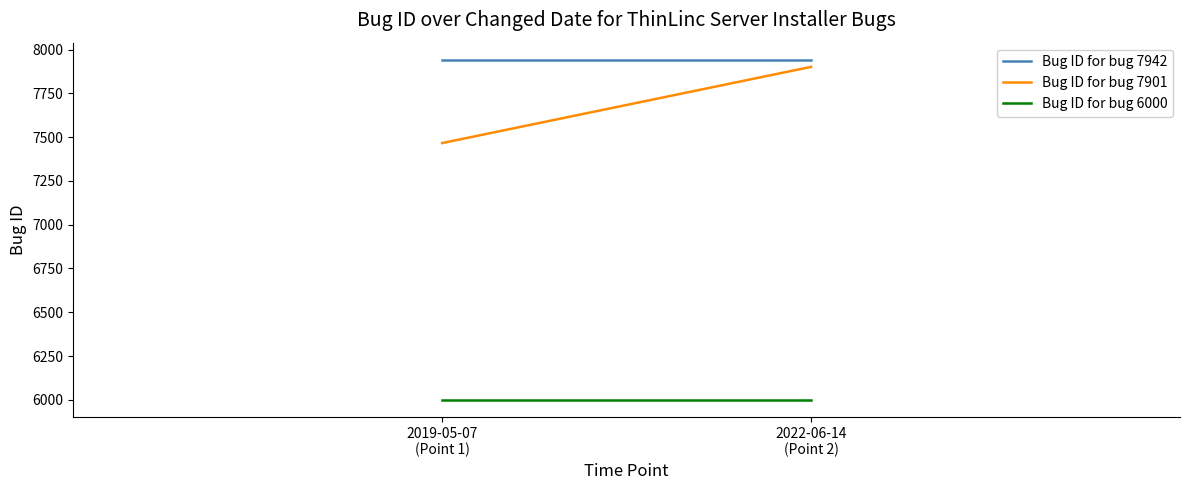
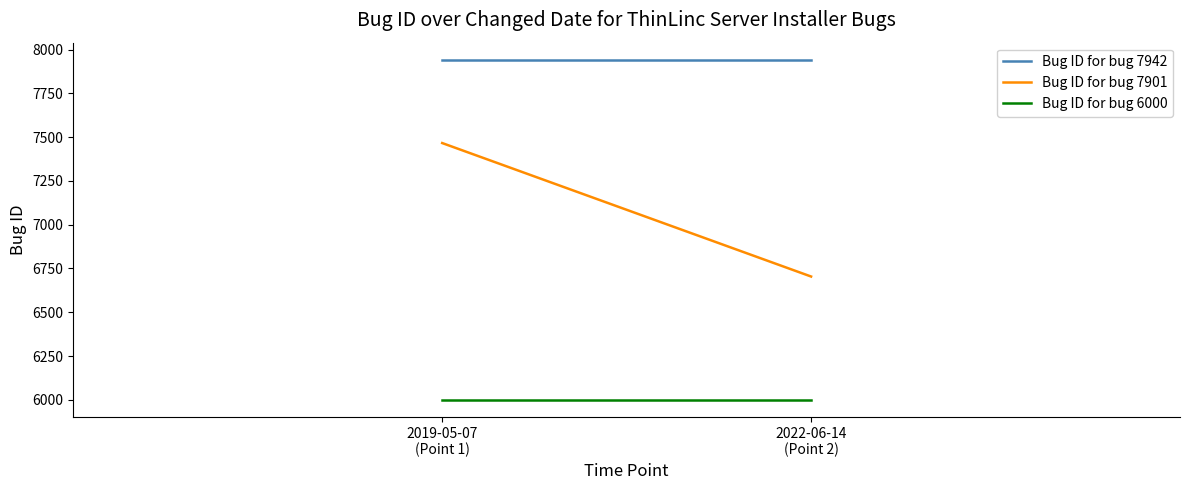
  {
    "Bug ID for bug 7942": {
      "2019-05-07 (Point 1)": 7940,
      "2022-06-14 (Point 2)": 7940
    },
    "Bug ID for bug 7901": {
      "2019-05-07 (Point 1)": 7470,
-     "2022-06-14 (Point 2)": 7900
+     "2022-06-14 (Point 2)": 6700
    },
    "Bug ID for bug 6000": {
      "2019-05-07 (Point 1)": 6000,
      "2022-06-14 (Point 2)": 6000
    }
  }
